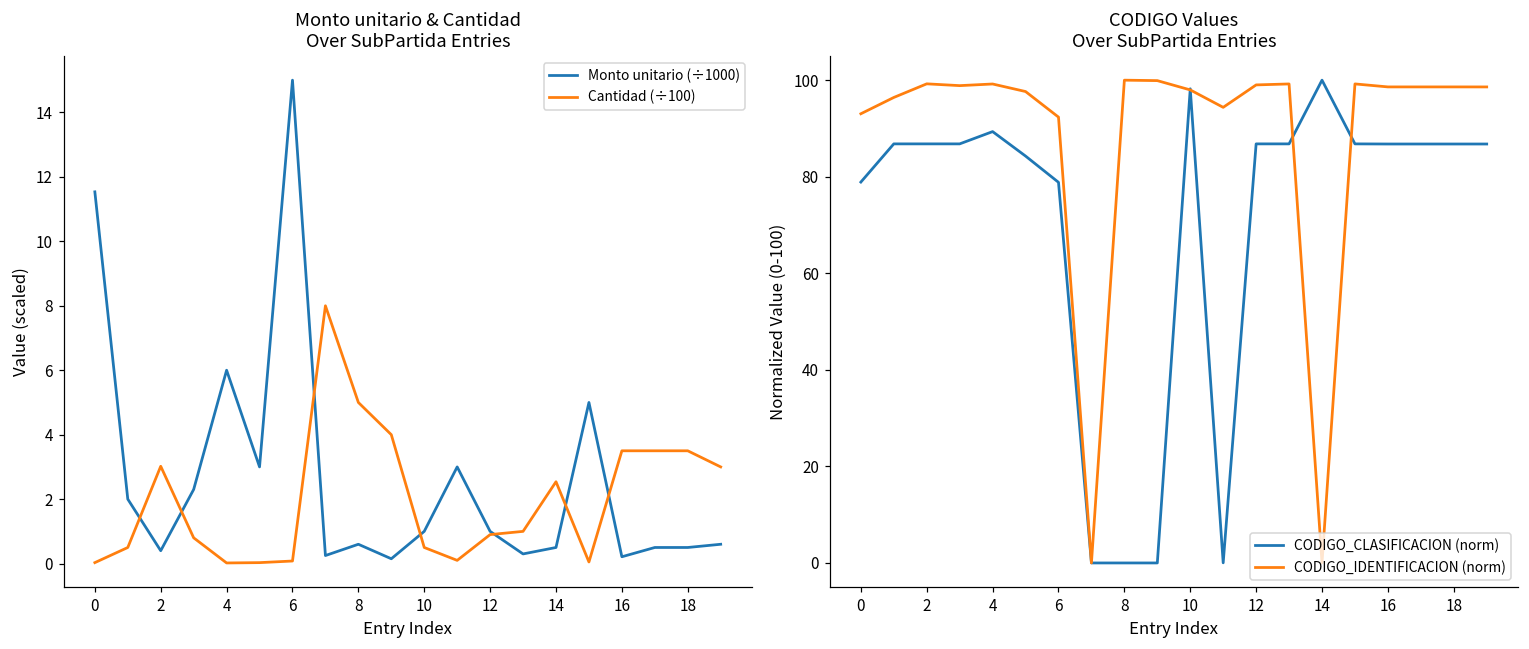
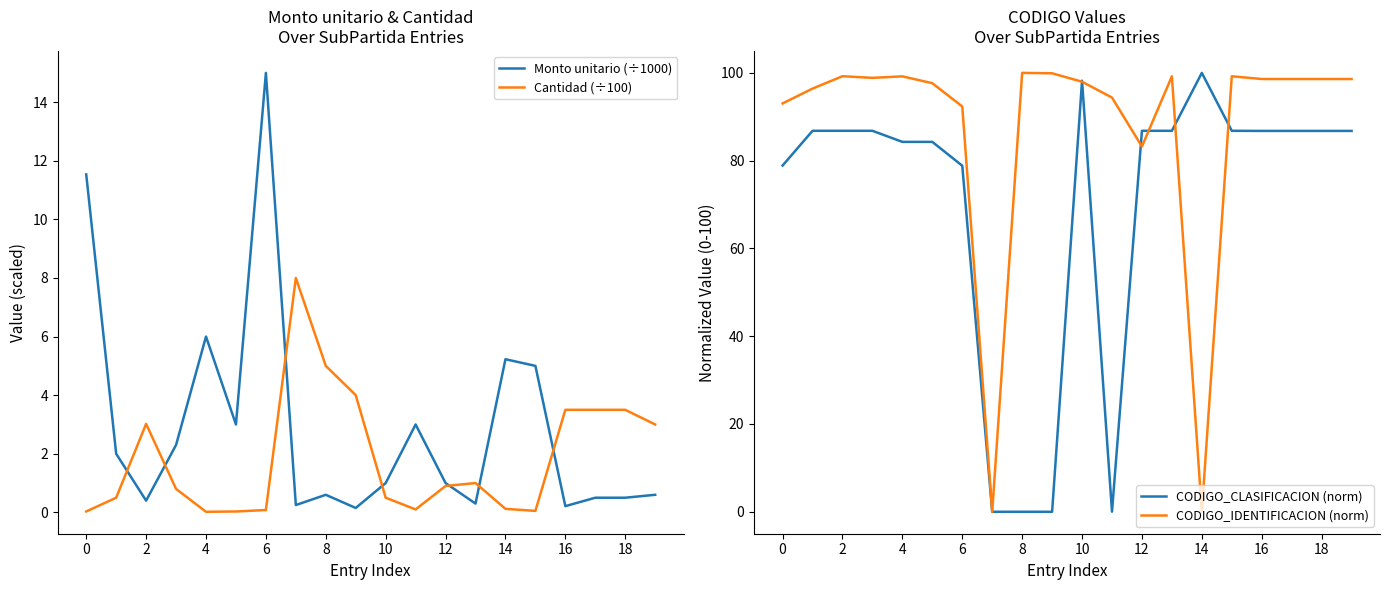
  {
    "Monto unitario & Cantidad Over SubPartida Entries": {
      "Monto unitario (÷1000)": {
        "0": 11.5,
        "2": 0.4,
        "4": 6.0,
        "6": 15.0,
        "8": 0.6,
        "10": 1.0,
        "12": 1.0,
-       "14": 0.5,
+       "14": 5.2,
        "16": 0.2,
        "18": 0.5
      },
      "Cantidad (÷100)": {
        "0": 0.0,
        "2": 3.0,
        "4": 0.0,
        "6": 0.1,
        "8": 5.0,
        "10": 0.5,
        "12": 0.9,
-       "14": 2.5,
+       "14": 0.1,
        "16": 3.5,
        "18": 3.5
      }
    },
    "CODIGO Values Over SubPartida Entries": {
      "CODIGO_CLASIFICACION (norm)": {
        "0": 79,
        "2": 87,
-       "4": 89,
+       "4": 84,
        "6": 79,
        "8": 0,
        "12": 87,
        "14": 100,
        "16": 87,
        "18": 87
      },
      "CODIGO_IDENTIFICACION (norm)": {
        "0": 93,
        "2": 99,
        "4": 99,
        "6": 92,
        "8": 100,
-       "12": 99,
+       "12": 83,
        "16": 99,
        "18": 99
      }
    }
  }
